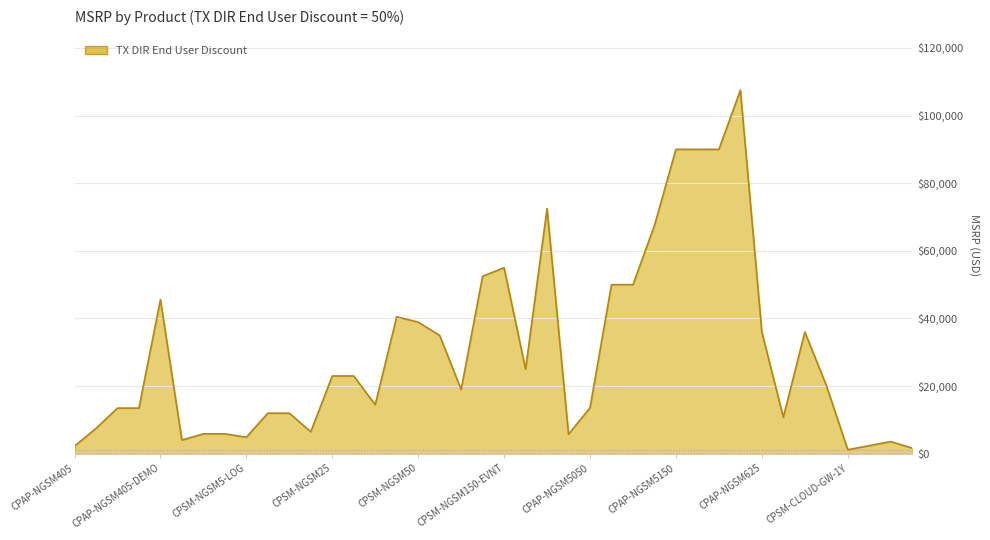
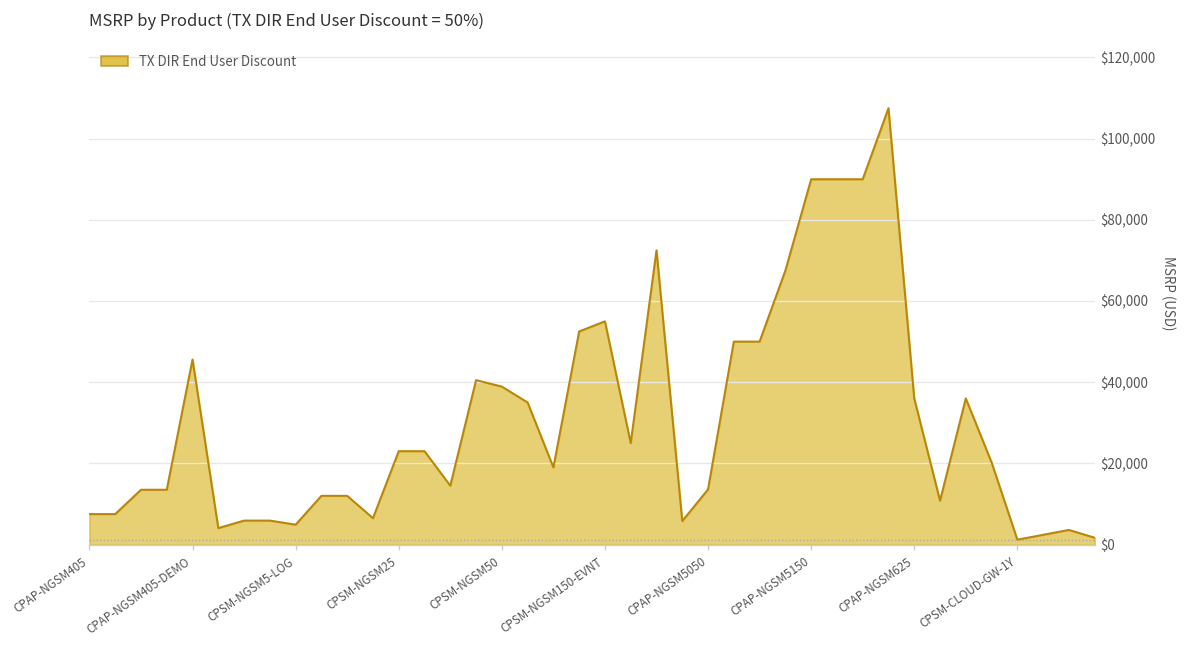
  {
-   "CPAP-NGSM405": "$2,000",
+   "CPAP-NGSM405": "$8,000",
    "CPAP-NGSM405-DEMO": "$46,000",
    "CPSM-NGSM5-LOG": "$5,000",
    "CPSM-NGSM25": "$23,000",
    "CPSM-NGSM50": "$39,000",
    "CPSM-NGSM150-EVNT": "$55,000",
    "CPAP-NGSM5050": "$14,000",
    "CPAP-NGSM5150": "$90,000",
    "CPAP-NGSM625": "$36,000",
    "CPSM-CLOUD-GW-1Y": "$1,000"
  }
